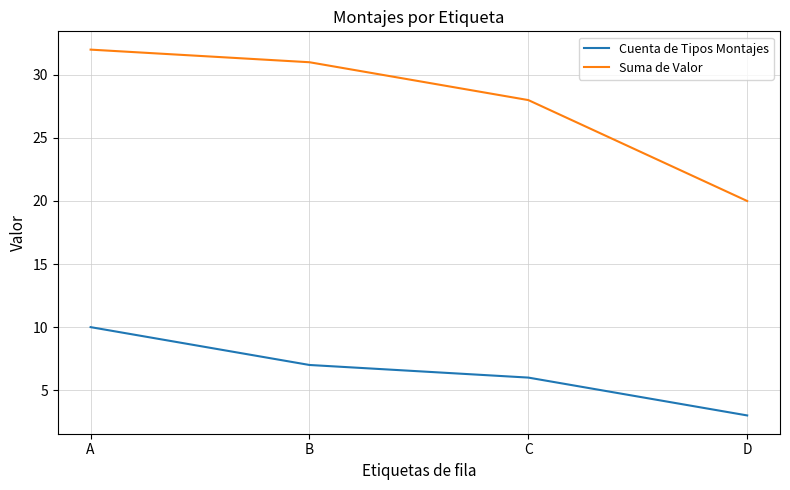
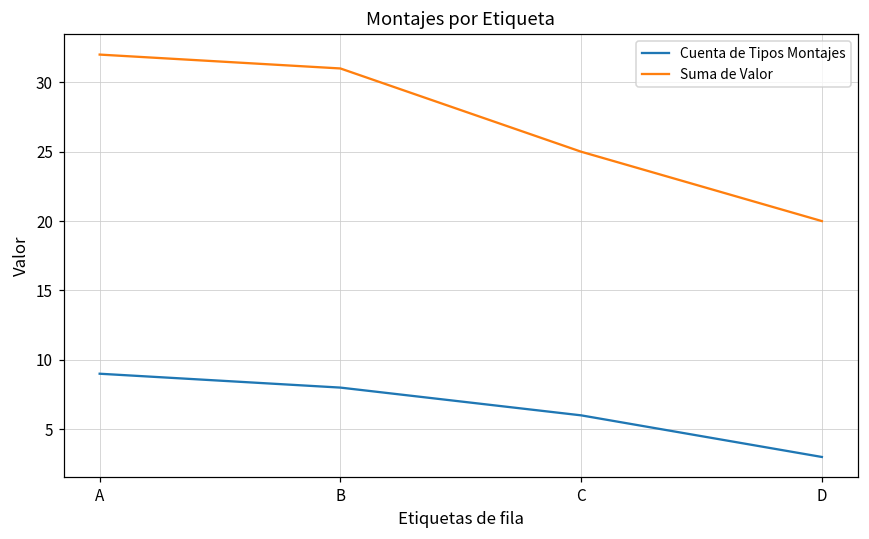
  {
    "Cuenta de Tipos Montajes": {
-     "A": 10,
-     "B": 7,
+     "A": 9,
+     "B": 8,
      "C": 6,
      "D": 3
    },
    "Suma de Valor": {
      "A": 32,
      "B": 31,
-     "C": 28,
+     "C": 25,
      "D": 20
    }
  }
